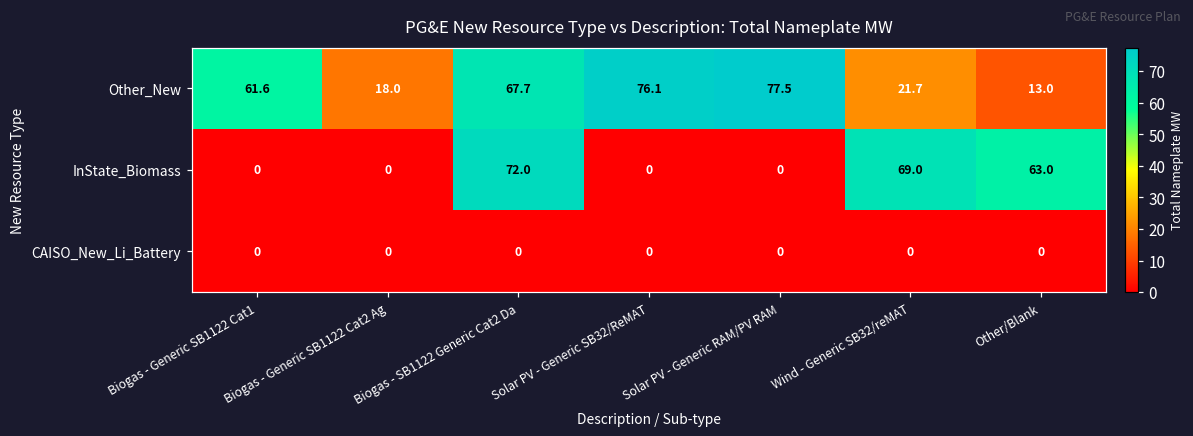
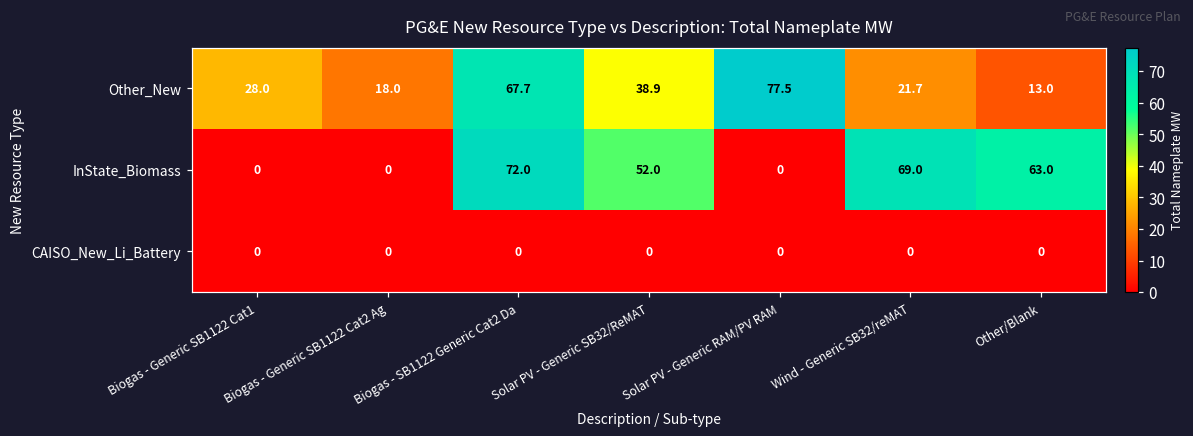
  {
    "Other_New": {
-     "Biogas - Generic SB1122 Cat1": 61.6,
+     "Biogas - Generic SB1122 Cat1": 28.0,
      "Biogas - Generic SB1122 Cat2 Ag": 18.0,
      "Biogas - SB1122 Generic Cat2 Da": 67.7,
-     "Solar PV - Generic SB32/ReMAT": 76.1,
+     "Solar PV - Generic SB32/ReMAT": 38.9,
      "Solar PV - Generic RAM/PV RAM": 77.5,
      "Wind - Generic SB32/reMAT": 21.7,
      "Other/Blank": 13.0
    },
    "InState_Biomass": {
      "Biogas - Generic SB1122 Cat1": 0,
      "Biogas - Generic SB1122 Cat2 Ag": 0,
      "Biogas - SB1122 Generic Cat2 Da": 72.0,
-     "Solar PV - Generic SB32/ReMAT": 0,
+     "Solar PV - Generic SB32/ReMAT": 52.0,
      "Solar PV - Generic RAM/PV RAM": 0,
      "Wind - Generic SB32/reMAT": 69.0,
      "Other/Blank": 63.0
    },
    "CAISO_New_Li_Battery": {
      "Biogas - Generic SB1122 Cat1": 0,
      "Biogas - Generic SB1122 Cat2 Ag": 0,
      "Biogas - SB1122 Generic Cat2 Da": 0,
      "Solar PV - Generic SB32/ReMAT": 0,
      "Solar PV - Generic RAM/PV RAM": 0,
      "Wind - Generic SB32/reMAT": 0,
      "Other/Blank": 0
    }
  }
